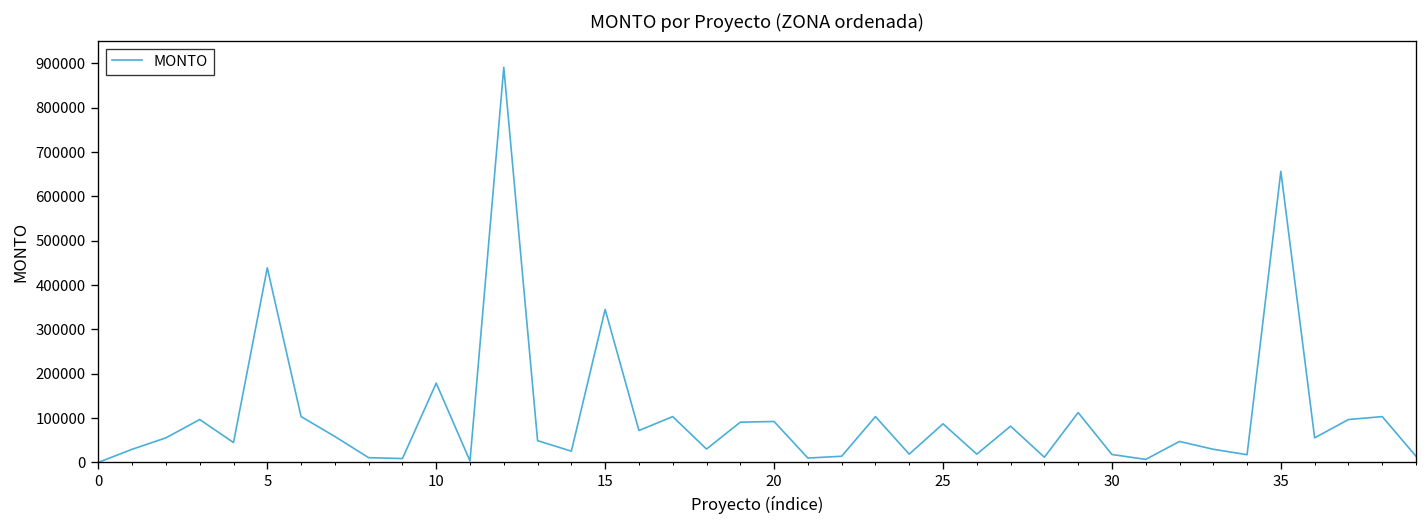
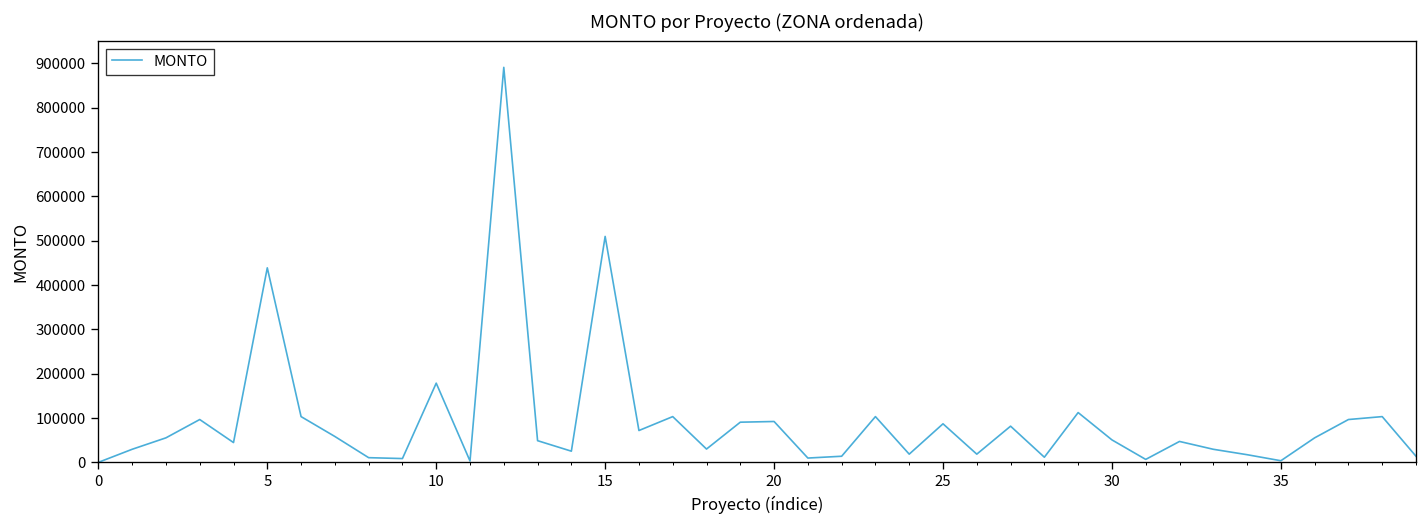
  {
    "0": 0,
    "5": 440000,
    "10": 180000,
-   "15": 340000,
+   "15": 510000,
    "20": 90000,
    "25": 90000,
-   "30": 20000,
-   "35": 660000
+   "30": 50000,
+   "35": 0
  }
